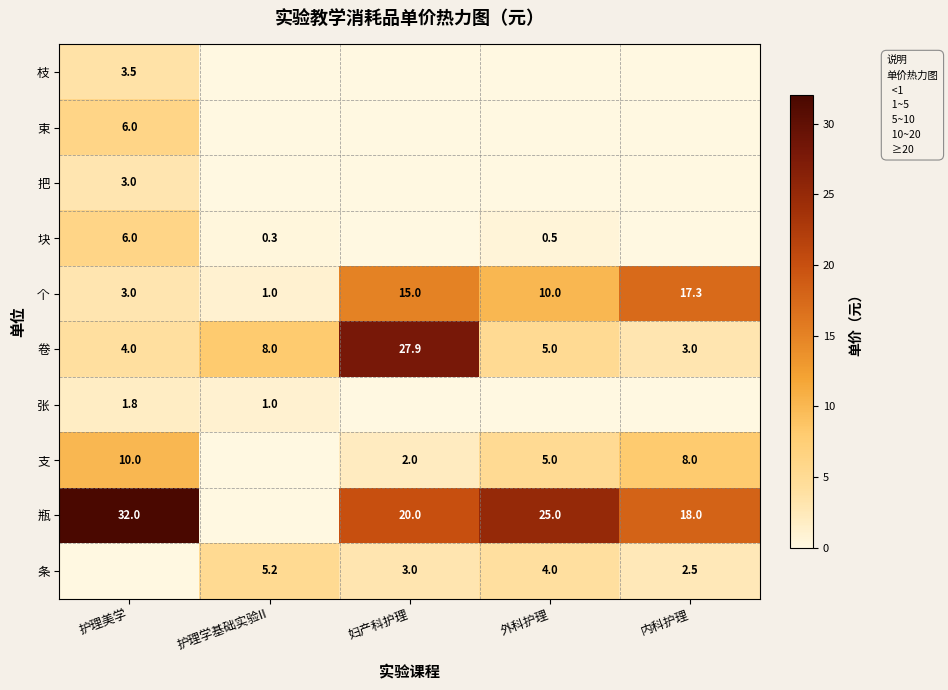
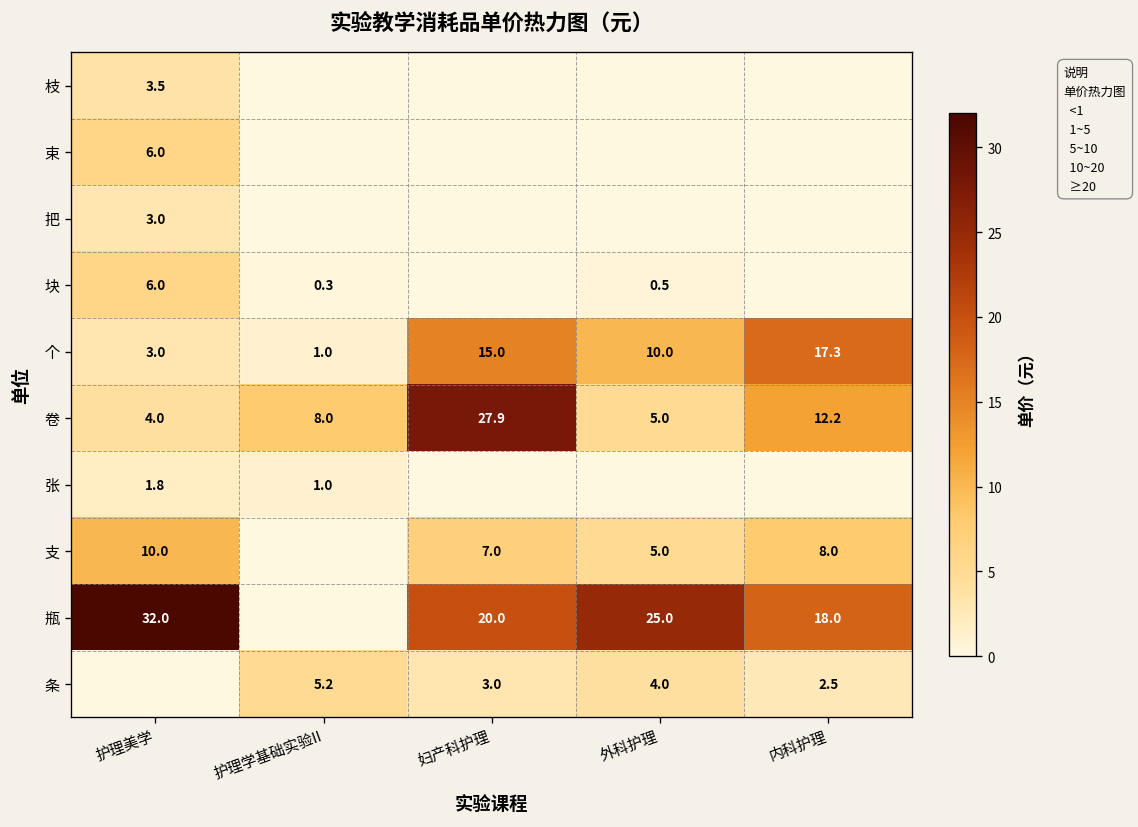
  {
    "枝": {
      "护理美学": 3.5
    },
    "束": {
      "护理美学": 6.0
    },
    "把": {
      "护理美学": 3.0
    },
    "块": {
      "护理美学": 6.0,
      "护理学基础实验II": 0.3,
      "外科护理": 0.5
    },
    "个": {
      "护理美学": 3.0,
      "护理学基础实验II": 1.0,
      "妇产科护理": 15.0,
      "外科护理": 10.0,
      "内科护理": 17.3
    },
    "卷": {
      "护理美学": 4.0,
      "护理学基础实验II": 8.0,
      "妇产科护理": 27.9,
      "外科护理": 5.0,
-     "内科护理": 3.0
+     "内科护理": 12.2
    },
    "张": {
      "护理美学": 1.8,
      "护理学基础实验II": 1.0
    },
    "支": {
      "护理美学": 10.0,
-     "妇产科护理": 2.0,
+     "妇产科护理": 7.0,
      "外科护理": 5.0,
      "内科护理": 8.0
    },
    "瓶": {
      "护理美学": 32.0,
      "妇产科护理": 20.0,
      "外科护理": 25.0,
      "内科护理": 18.0
    },
    "条": {
      "护理学基础实验II": 5.2,
      "妇产科护理": 3.0,
      "外科护理": 4.0,
      "内科护理": 2.5
    }
  }
